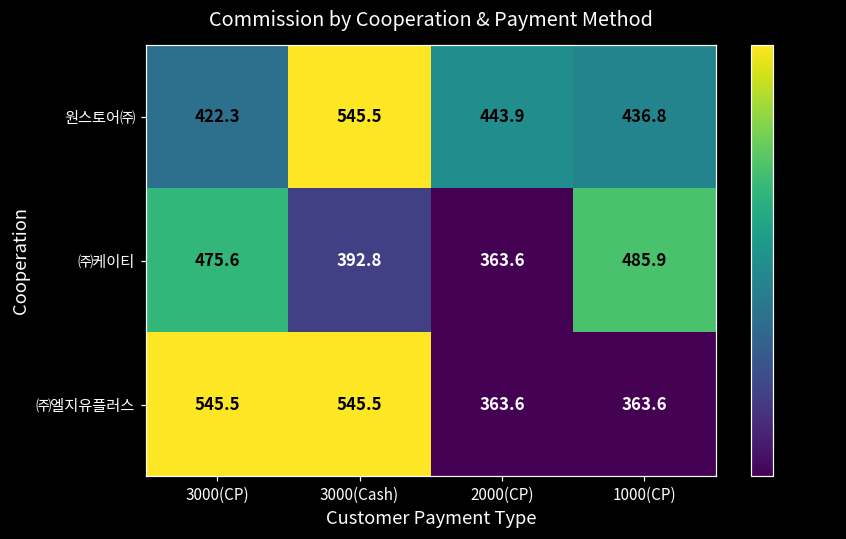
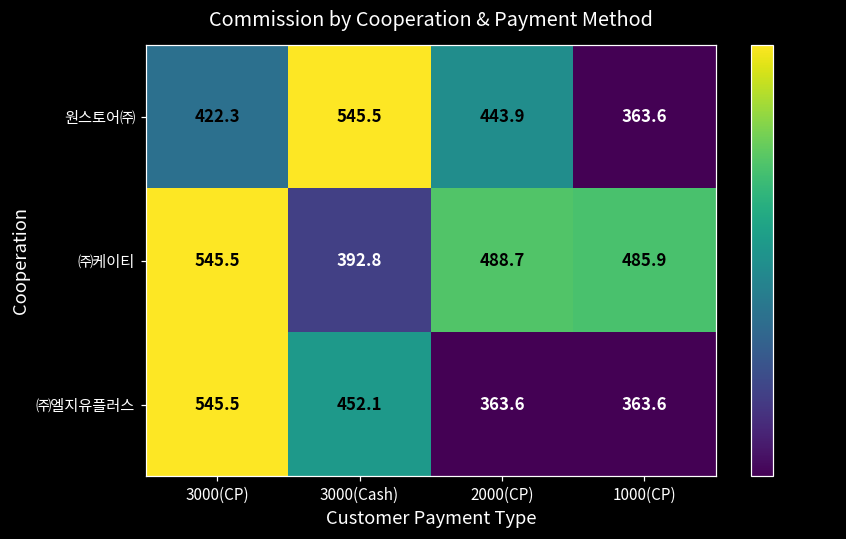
  {
    "원스토어㈜": {
      "3000(CP)": 422.3,
      "3000(Cash)": 545.5,
      "2000(CP)": 443.9,
-     "1000(CP)": 436.8
+     "1000(CP)": 363.6
    },
    "㈜케이티": {
-     "3000(CP)": 475.6,
+     "3000(CP)": 545.5,
      "3000(Cash)": 392.8,
-     "2000(CP)": 363.6,
+     "2000(CP)": 488.7,
      "1000(CP)": 485.9
    },
    "㈜엘지유플러스": {
      "3000(CP)": 545.5,
-     "3000(Cash)": 545.5,
+     "3000(Cash)": 452.1,
      "2000(CP)": 363.6,
      "1000(CP)": 363.6
    }
  }
